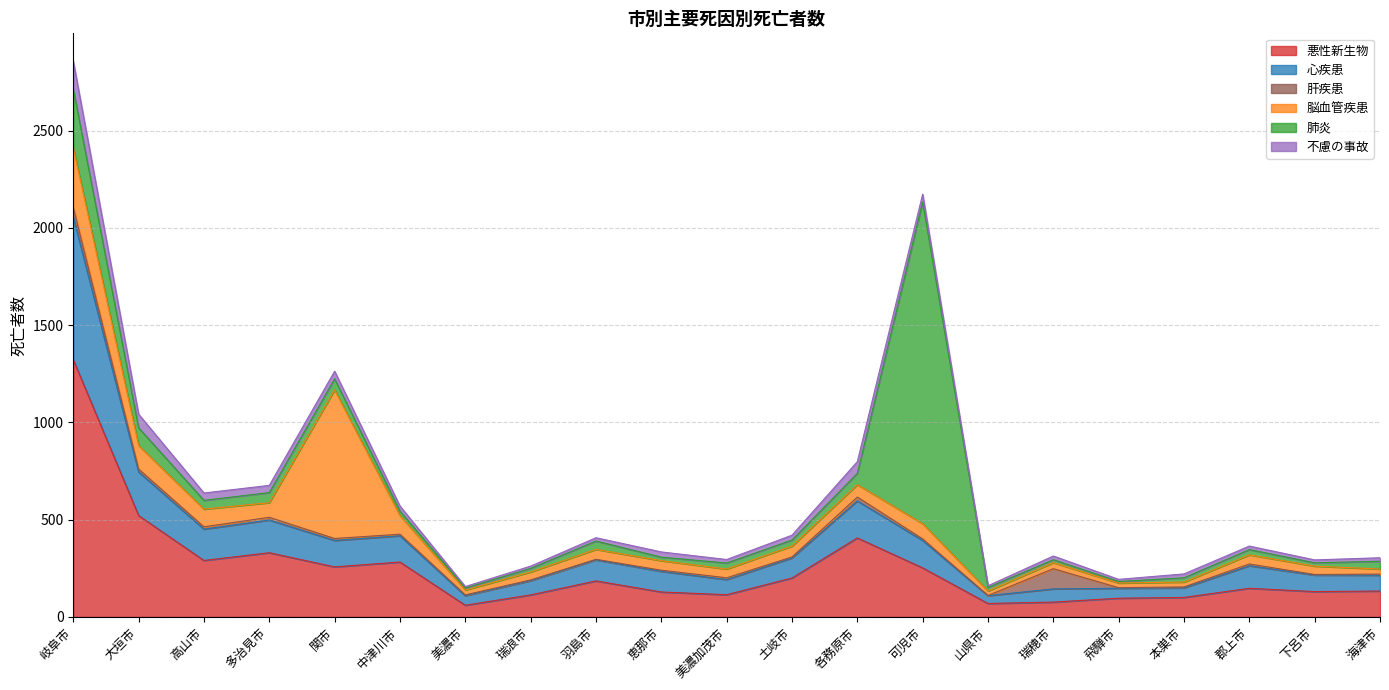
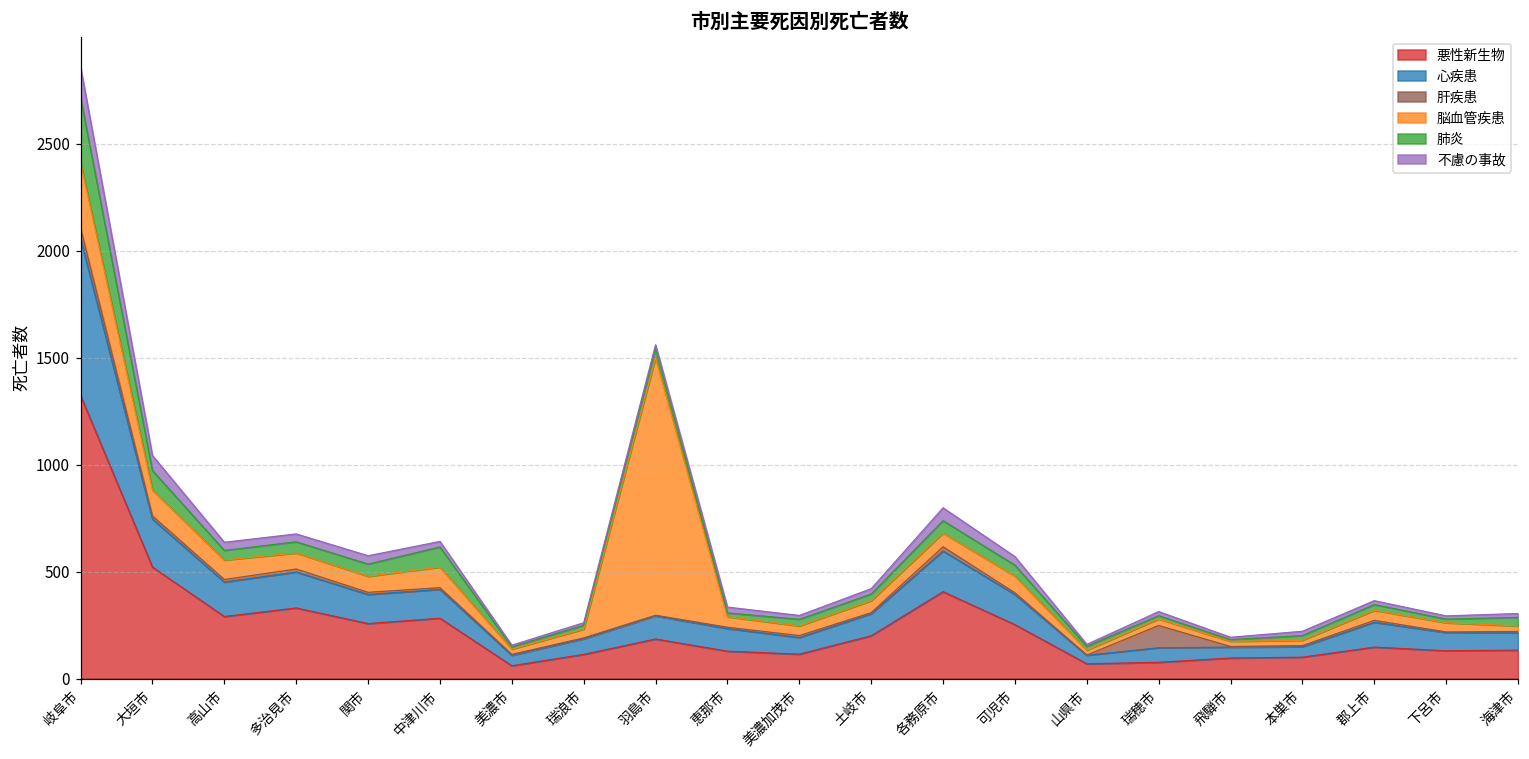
  {
    "悪性新生物": {
      "岐阜市": 1320,
      "大垣市": 520,
      "高山市": 290,
      "多治見市": 330,
      "関市": 260,
      "中津川市": 280,
      "美濃市": 60,
      "瑞浪市": 110,
      "羽島市": 190,
      "恵那市": 130,
      "美濃加茂市": 110,
      "土岐市": 200,
      "各務原市": 410,
      "可児市": 250,
      "山県市": 70,
      "瑞穂市": 80,
      "飛騨市": 100,
      "本巣市": 100,
      "郡上市": 150,
      "下呂市": 130,
      "海津市": 130
    },
    "心疾患": {
      "岐阜市": 730,
      "大垣市": 220,
      "多治見市": 170,
      "各務原市": 190,
      "瑞穂市": 70
    },
    "肝疾患": {
      "岐阜市": 50,
      "大垣市": 20,
      "多治見市": 10,
      "各務原市": 20,
      "瑞穂市": 100
    },
    "脳血管疾患": {
      "岐阜市": 310,
      "大垣市": 120,
      "高山市": 90,
      "多治見市": 80,
-     "関市": 760,
+     "関市": 80,
      "中津川市": 100,
      "瑞浪市": 40,
-     "羽島市": 50,
+     "羽島市": 1200,
      "恵那市": 50,
      "美濃加茂市": 50,
      "土岐市": 60,
      "各務原市": 60,
      "可児市": 80,
      "山県市": 20,
      "瑞穂市": 30,
      "本巣市": 30,
      "郡上市": 50,
      "下呂市": 40,
      "海津市": 30
    },
    "肺炎": {
      "岐阜市": 300,
      "大垣市": 90,
      "高山市": 50,
      "多治見市": 50,
      "関市": 60,
-     "中津川市": 20,
+     "中津川市": 90,
      "羽島市": 40,
      "恵那市": 20,
      "美濃加茂市": 30,
      "土岐市": 30,
      "各務原市": 60,
-     "可児市": 1650,
+     "可児市": 50,
      "瑞穂市": 20,
      "本巣市": 20,
      "郡上市": 30,
      "下呂市": 20,
      "海津市": 40
    },
    "不慮の事故": {
      "岐阜市": 140,
      "大垣市": 70,
      "高山市": 40,
      "多治見市": 40,
      "関市": 40,
      "中津川市": 30,
      "羽島市": 20,
      "恵那市": 30,
      "美濃加茂市": 20,
      "土岐市": 30,
      "各務原市": 60,
      "可児市": 40,
      "瑞穂市": 20,
      "本巣市": 20,
      "郡上市": 20,
      "下呂市": 20,
      "海津市": 20
    }
  }
